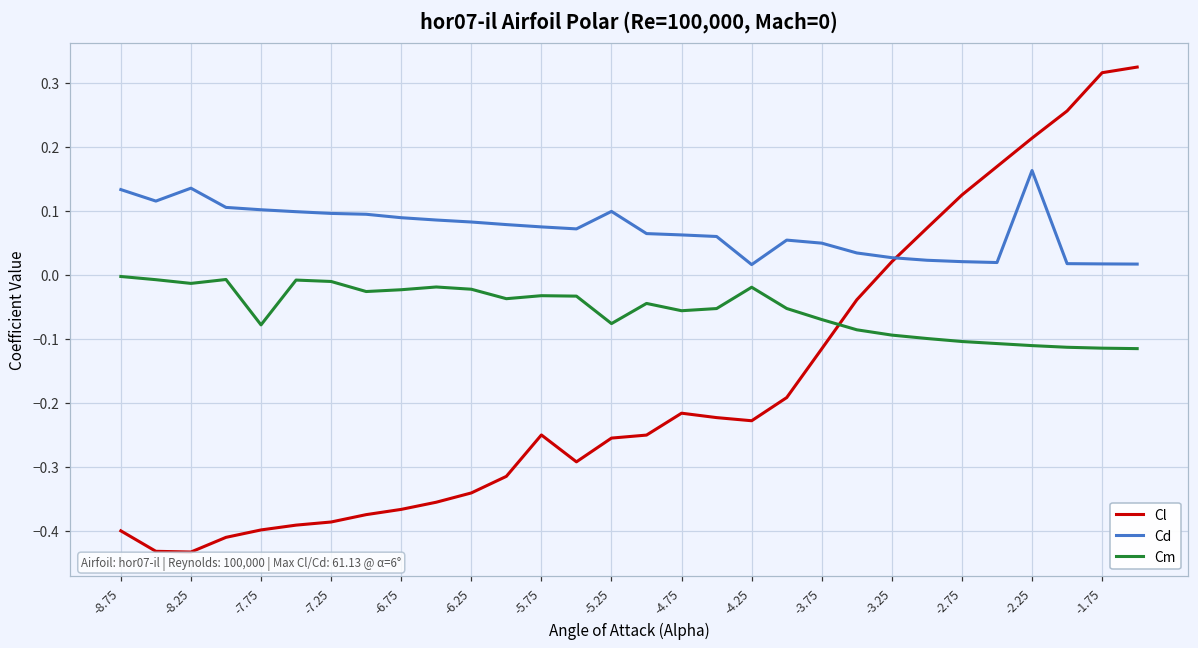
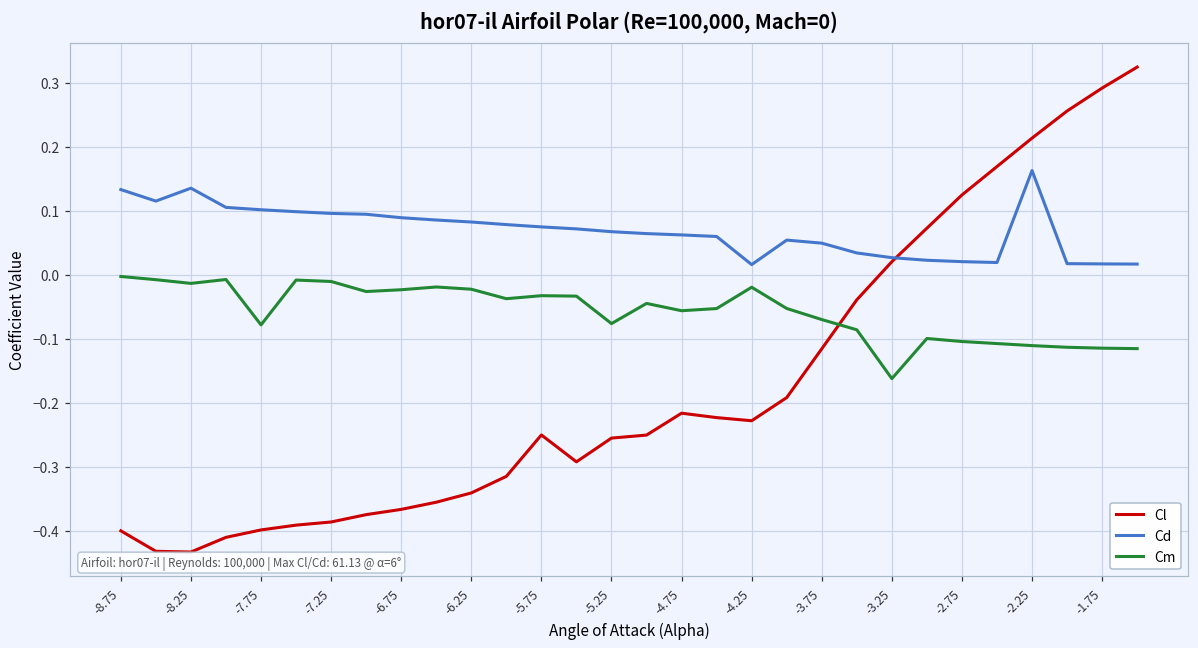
  {
    "Cl": {
      "-8.75": -0.40,
      "-7.75": -0.40,
      "-7.25": -0.39,
      "-6.75": -0.37,
      "-6.25": -0.34,
      "-5.75": -0.25,
      "-5.25": -0.25,
      "-4.75": -0.22,
      "-4.25": -0.23,
      "-3.75": -0.12,
      "-3.25": 0.02,
      "-2.75": 0.13,
      "-2.25": 0.21,
-     "-1.75": 0.32
+     "-1.75": 0.29
    },
    "Cd": {
      "-8.75": 0.13,
      "-8.25": 0.14,
      "-7.75": 0.10,
      "-7.25": 0.10,
      "-6.75": 0.09,
      "-6.25": 0.08,
      "-5.75": 0.08,
-     "-5.25": 0.10,
+     "-5.25": 0.07,
      "-4.75": 0.06,
      "-4.25": 0.02,
      "-3.75": 0.05,
      "-3.25": 0.03,
      "-2.75": 0.02,
      "-2.25": 0.16,
      "-1.75": 0.02
    },
    "Cm": {
      "-8.75": 0.00,
      "-8.25": -0.01,
      "-7.75": -0.08,
      "-7.25": -0.01,
      "-6.75": -0.02,
      "-6.25": -0.02,
      "-5.75": -0.03,
      "-5.25": -0.08,
      "-4.75": -0.06,
      "-4.25": -0.02,
      "-3.75": -0.07,
-     "-3.25": -0.09,
+     "-3.25": -0.16,
      "-2.75": -0.10,
      "-2.25": -0.11,
      "-1.75": -0.11
    }
  }
